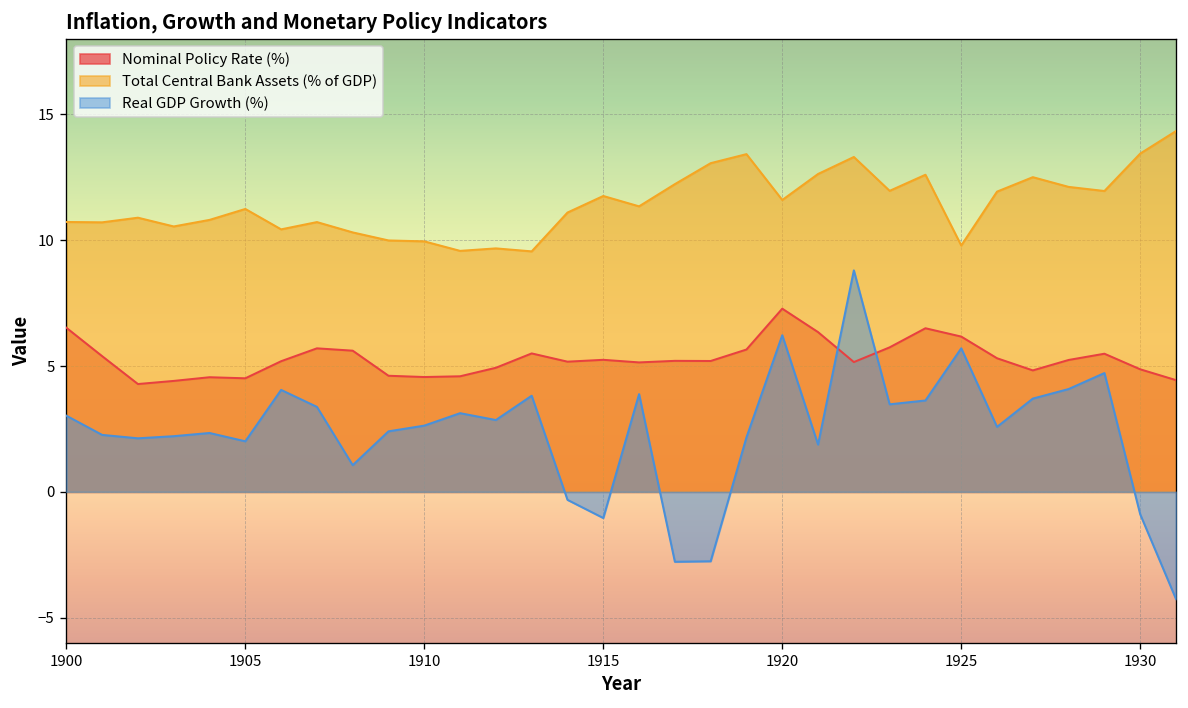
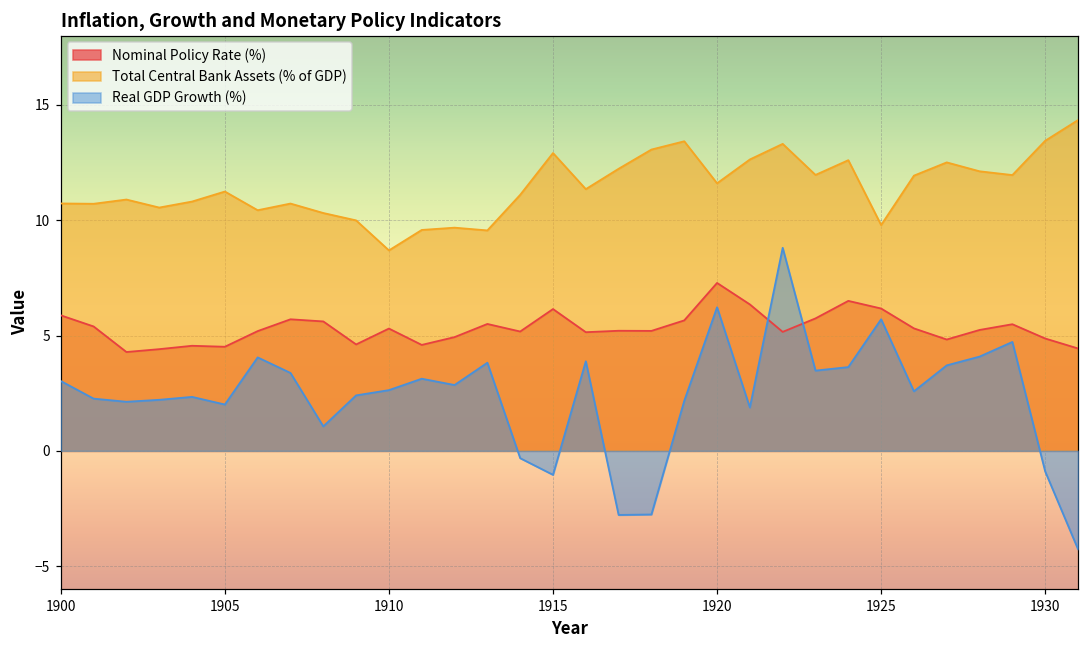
  {
    "Nominal Policy Rate (%)": {
-     "1900": 6.5,
+     "1900": 5.9,
      "1905": 4.5,
-     "1910": 4.6,
-     "1915": 5.2,
+     "1910": 5.3,
+     "1915": 6.1,
      "1920": 7.3,
      "1925": 6.2,
      "1930": 4.9
    },
    "Total Central Bank Assets (% of GDP)": {
      "1900": 10.7,
      "1905": 11.2,
-     "1910": 10.0,
-     "1915": 11.8,
+     "1910": 8.7,
+     "1915": 12.9,
      "1920": 11.6,
      "1925": 9.8,
      "1930": 13.4
    }
  }
